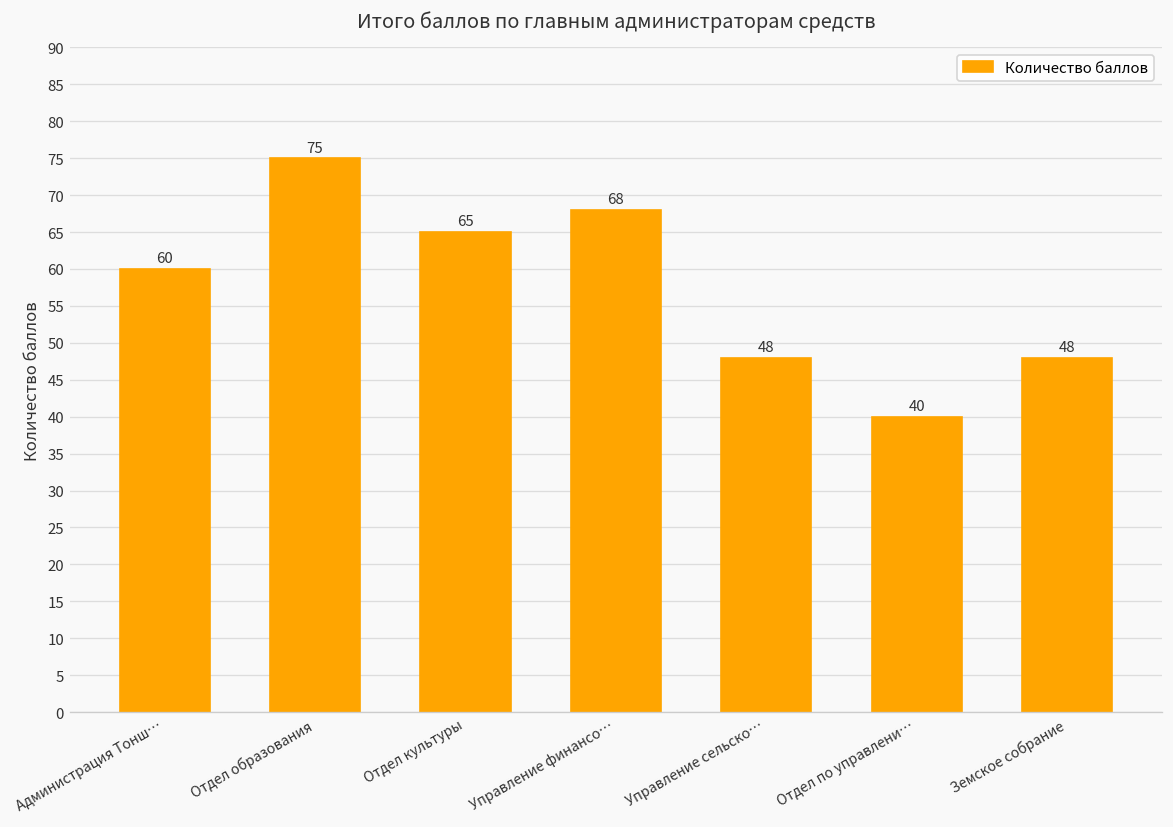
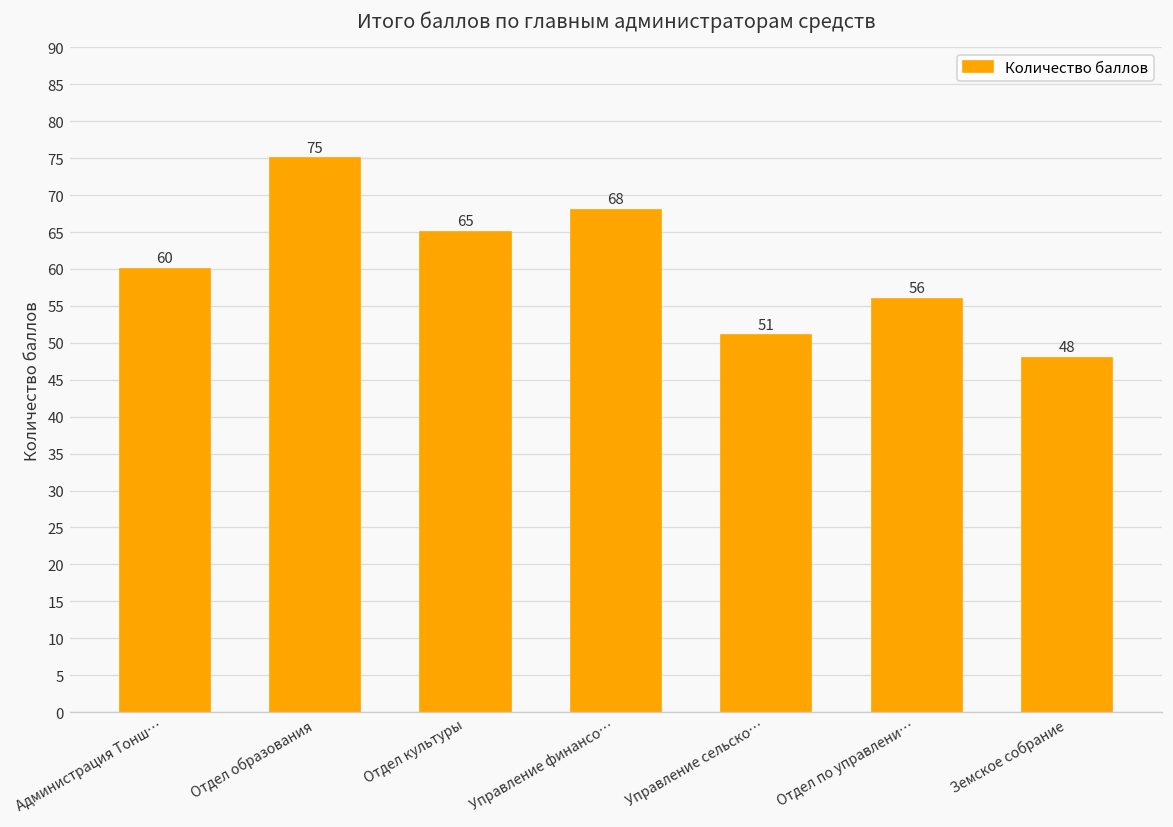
  {
    "Администрация Тонш…": 60,
    "Отдел образования": 75,
    "Отдел культуры": 65,
    "Управление финансо…": 68,
-   "Управление сельско…": 48,
-   "Отдел по управлени…": 40,
+   "Управление сельско…": 51,
+   "Отдел по управлени…": 56,
    "Земское собрание": 48
  }
